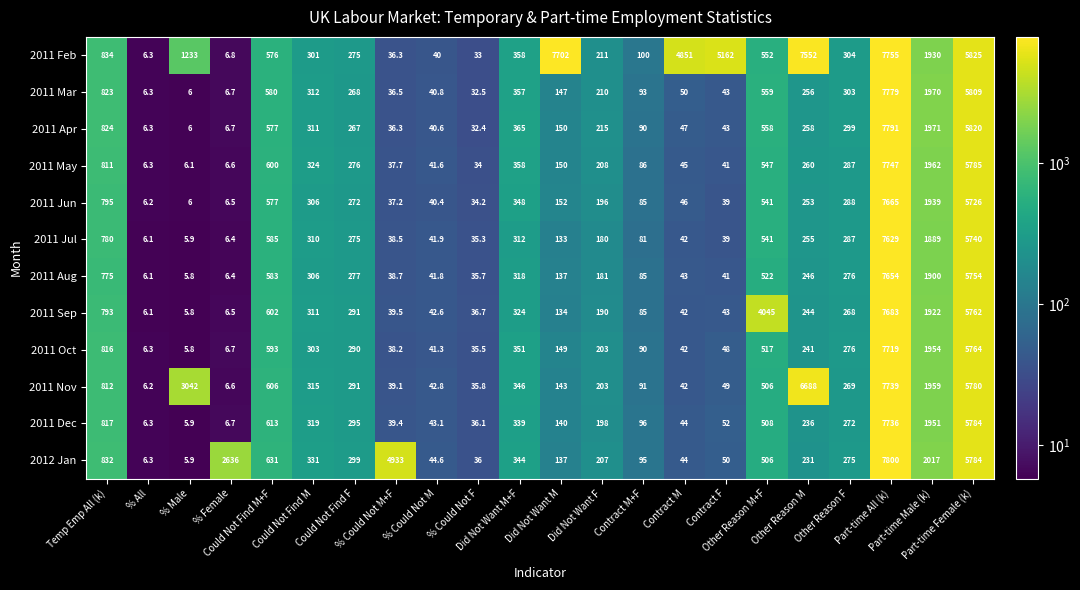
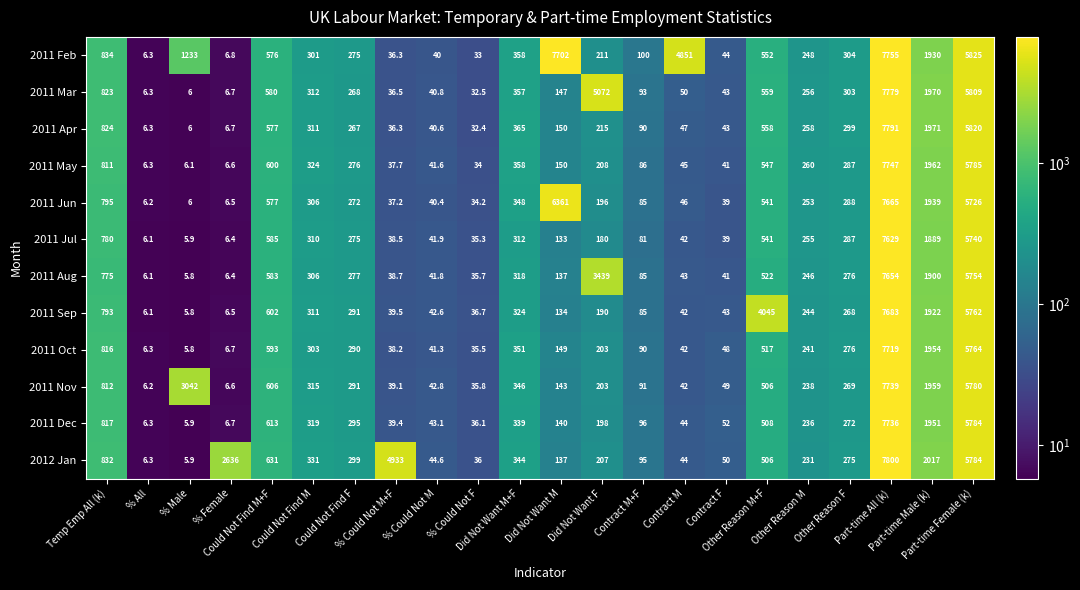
  {
    "2011 Feb": {
      "Temp Emp All (k)": 834,
      "% All": 6.3,
      "% Male": 1233,
      "% Female": 6.8,
      "Could Not Find M+F": 576,
      "Could Not Find M": 301,
      "Could Not Find F": 275,
      "% Could Not M+F": 36.3,
      "% Could Not M": 40,
      "% Could Not F": 33,
      "Did Not Want M+F": 358,
      "Did Not Want M": 7702,
      "Did Not Want F": 211,
      "Contract M+F": 100,
      "Contract M": 4851,
-     "Contract F": 5162,
+     "Contract F": 44,
      "Other Reason M+F": 552,
-     "Other Reason M": 7552,
+     "Other Reason M": 248,
      "Other Reason F": 304,
      "Part-time All (k)": 7755,
      "Part-time Male (k)": 1930,
      "Part-time Female (k)": 5825
    },
    "2011 Mar": {
      "Temp Emp All (k)": 823,
      "% All": 6.3,
      "% Male": 6,
      "% Female": 6.7,
      "Could Not Find M+F": 580,
      "Could Not Find M": 312,
      "Could Not Find F": 268,
      "% Could Not M+F": 36.5,
      "% Could Not M": 40.8,
      "% Could Not F": 32.5,
      "Did Not Want M+F": 357,
      "Did Not Want M": 147,
-     "Did Not Want F": 210,
+     "Did Not Want F": 5072,
      "Contract M+F": 93,
      "Contract M": 50,
      "Contract F": 43,
      "Other Reason M+F": 559,
      "Other Reason M": 256,
      "Other Reason F": 303,
      "Part-time All (k)": 7779,
      "Part-time Male (k)": 1970,
      "Part-time Female (k)": 5809
    },
    "2011 Jun": {
      "Temp Emp All (k)": 795,
      "% All": 6.2,
      "% Male": 6,
      "% Female": 6.5,
      "Could Not Find M+F": 577,
      "Could Not Find M": 306,
      "Could Not Find F": 272,
      "% Could Not M+F": 37.2,
      "% Could Not M": 40.4,
      "% Could Not F": 34.2,
      "Did Not Want M+F": 348,
-     "Did Not Want M": 152,
+     "Did Not Want M": 6361,
      "Did Not Want F": 196,
      "Contract M+F": 85,
      "Contract M": 46,
      "Contract F": 39,
      "Other Reason M+F": 541,
      "Other Reason M": 253,
      "Other Reason F": 288,
      "Part-time All (k)": 7665,
      "Part-time Male (k)": 1939,
      "Part-time Female (k)": 5726
    },
    "2011 Aug": {
      "Temp Emp All (k)": 775,
      "% All": 6.1,
      "% Male": 5.8,
      "% Female": 6.4,
      "Could Not Find M+F": 583,
      "Could Not Find M": 306,
      "Could Not Find F": 277,
      "% Could Not M+F": 38.7,
      "% Could Not M": 41.8,
      "% Could Not F": 35.7,
      "Did Not Want M+F": 318,
      "Did Not Want M": 137,
-     "Did Not Want F": 181,
+     "Did Not Want F": 3439,
      "Contract M+F": 85,
      "Contract M": 43,
      "Contract F": 41,
      "Other Reason M+F": 522,
      "Other Reason M": 246,
      "Other Reason F": 276,
      "Part-time All (k)": 7654,
      "Part-time Male (k)": 1900,
      "Part-time Female (k)": 5754
    },
    "2011 Nov": {
      "Temp Emp All (k)": 812,
      "% All": 6.2,
      "% Male": 3042,
      "% Female": 6.6,
      "Could Not Find M+F": 606,
      "Could Not Find M": 315,
      "Could Not Find F": 291,
      "% Could Not M+F": 39.1,
      "% Could Not M": 42.8,
      "% Could Not F": 35.8,
      "Did Not Want M+F": 346,
      "Did Not Want M": 143,
      "Did Not Want F": 203,
      "Contract M+F": 91,
      "Contract M": 42,
      "Contract F": 49,
      "Other Reason M+F": 506,
-     "Other Reason M": 6688,
+     "Other Reason M": 238,
      "Other Reason F": 269,
      "Part-time All (k)": 7739,
      "Part-time Male (k)": 1959,
      "Part-time Female (k)": 5780
    }
  }
